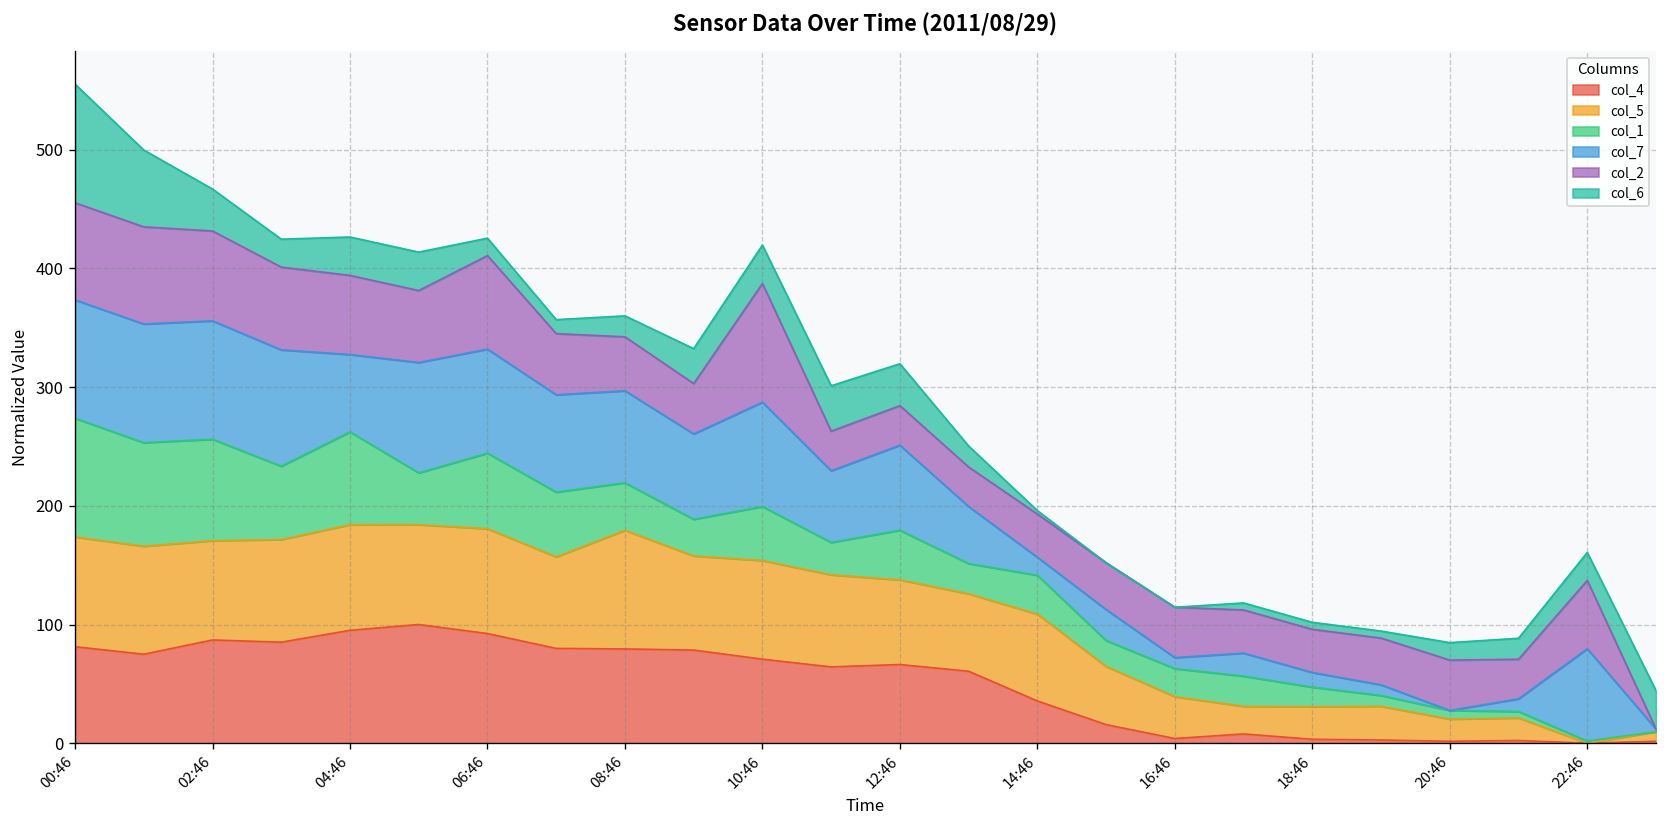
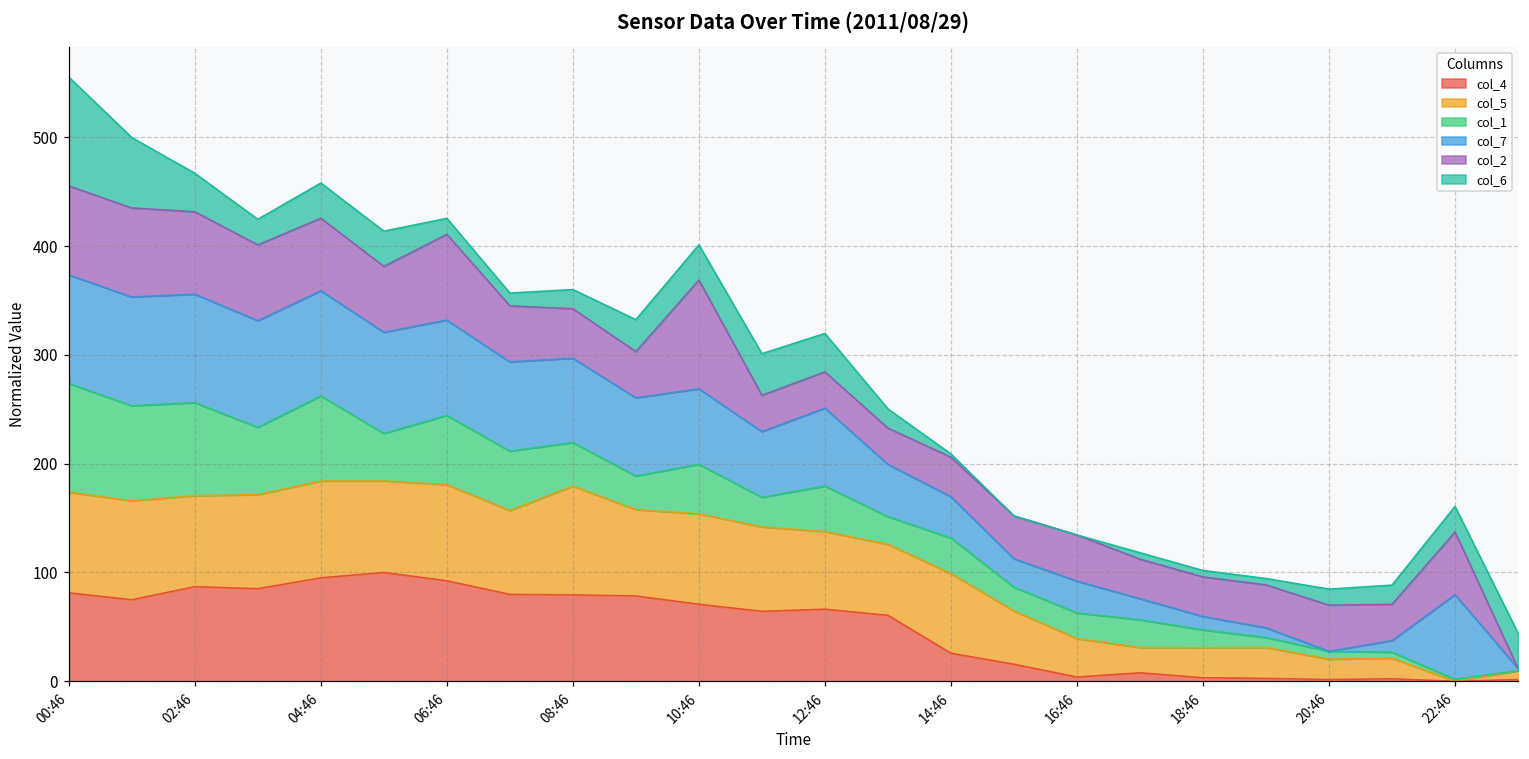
  {
    "col_4": {
      "00:46": 80,
      "02:46": 90,
      "04:46": 100,
      "06:46": 90,
      "08:46": 80,
      "10:46": 70,
      "12:46": 70,
-     "14:46": 40,
+     "14:46": 30,
      "16:46": 0,
      "18:46": 0,
      "20:46": 0
    },
    "col_5": {
      "00:46": 90,
      "02:46": 80,
      "04:46": 90,
      "06:46": 90,
      "08:46": 100,
      "10:46": 80,
      "12:46": 70,
      "14:46": 70,
      "16:46": 40,
      "18:46": 30,
      "20:46": 20
    },
    "col_7": {
      "00:46": 100,
      "02:46": 100,
-     "04:46": 70,
+     "04:46": 100,
      "06:46": 90,
      "08:46": 80,
-     "10:46": 90,
+     "10:46": 70,
      "12:46": 70,
-     "14:46": 20,
-     "16:46": 10,
+     "14:46": 40,
+     "16:46": 30,
      "18:46": 10,
      "22:46": 80
    },
    "col_2": {
      "00:46": 80,
      "02:46": 80,
      "04:46": 70,
      "06:46": 80,
      "08:46": 50,
      "10:46": 100,
      "12:46": 30,
      "14:46": 40,
      "18:46": 40,
      "20:46": 40,
      "22:46": 60
    }
  }
